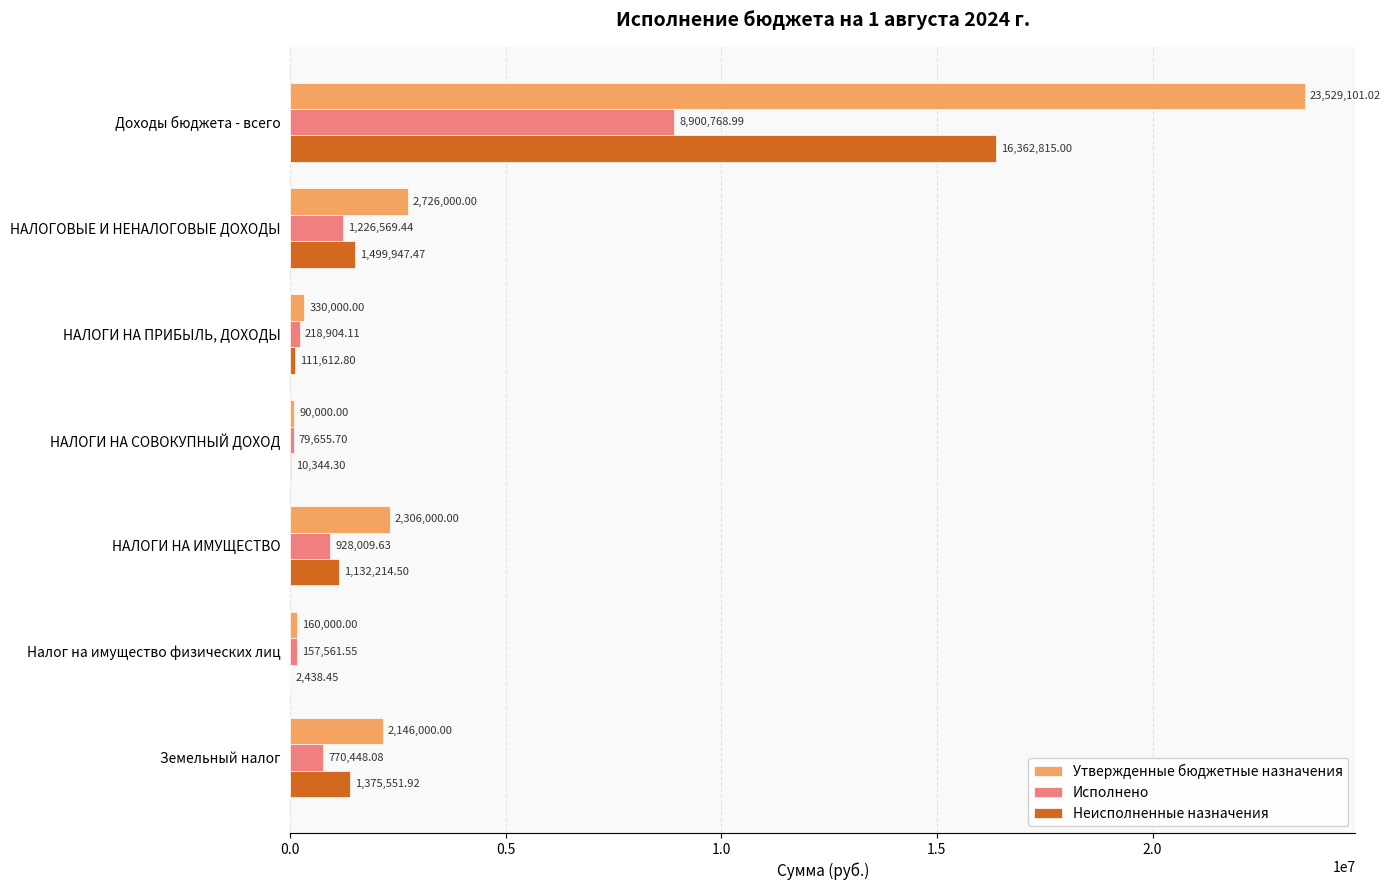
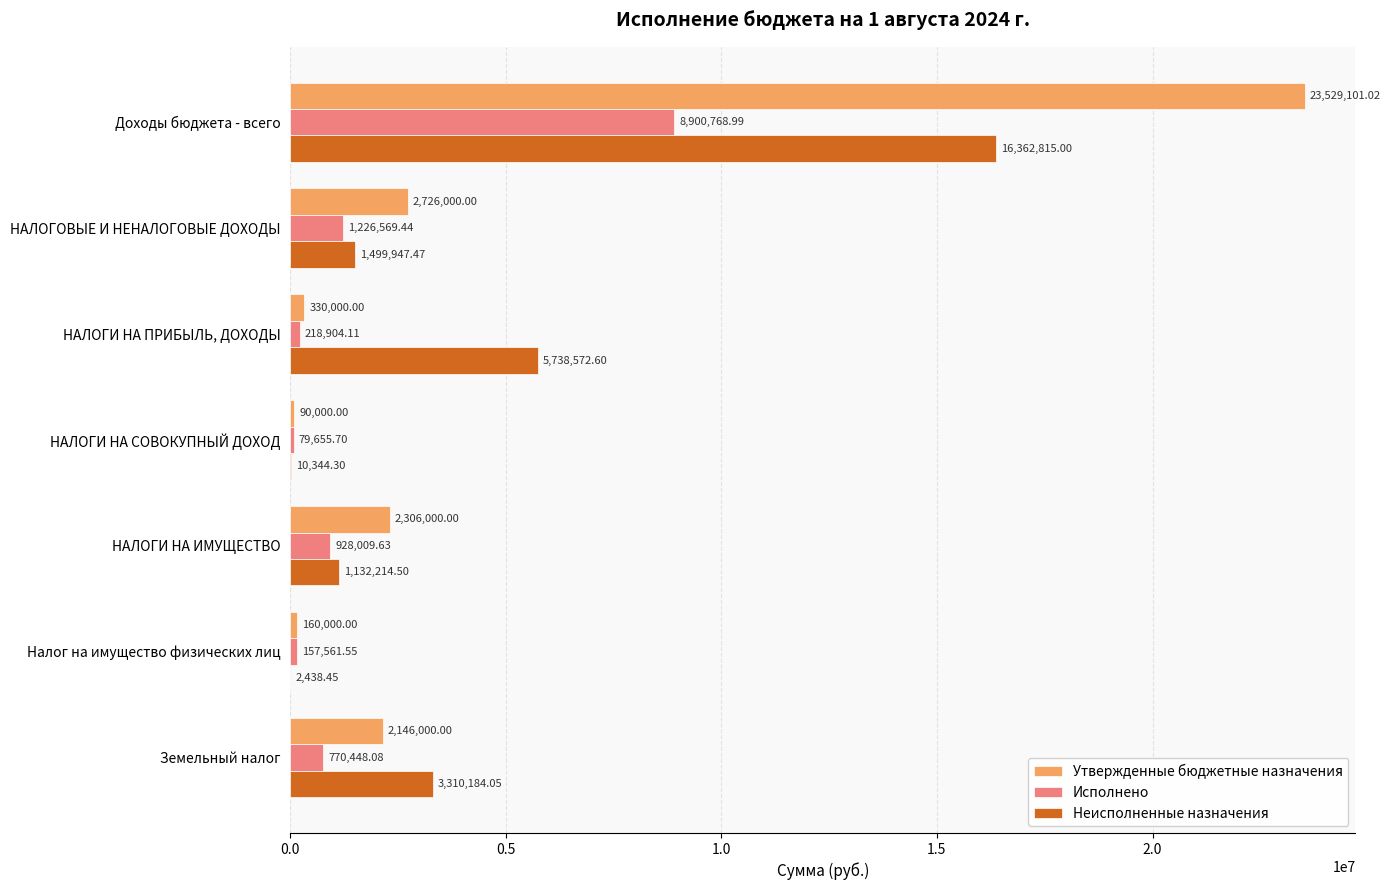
  {
    "Неисполненные назначения": {
      "Доходы бюджета - всего": "16,362,815.00",
      "НАЛОГОВЫЕ И НЕНАЛОГОВЫЕ ДОХОДЫ": "1,499,947.47",
-     "НАЛОГИ НА ПРИБЫЛЬ, ДОХОДЫ": "111,612.80",
+     "НАЛОГИ НА ПРИБЫЛЬ, ДОХОДЫ": "5,738,572.60",
      "НАЛОГИ НА СОВОКУПНЫЙ ДОХОД": "10,344.30",
      "НАЛОГИ НА ИМУЩЕСТВО": "1,132,214.50",
      "Налог на имущество физических лиц": "2,438.45",
-     "Земельный налог": "1,375,551.92"
+     "Земельный налог": "3,310,184.05"
    }
  }
